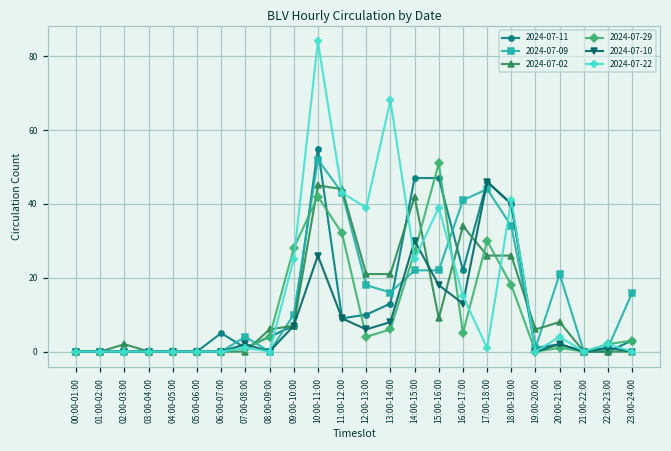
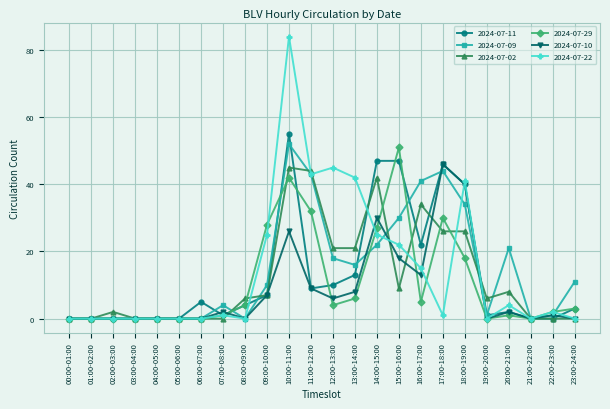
  {
    "2024-07-09": {
      "07:00-08:00": 4,
      "09:00-10:00": 10,
      "10:00-11:00": 52,
      "12:00-13:00": 18,
      "13:00-14:00": 16,
      "14:00-15:00": 22,
-     "15:00-16:00": 22,
+     "15:00-16:00": 30,
      "16:00-17:00": 41,
      "17:00-18:00": 44,
      "18:00-19:00": 34,
      "20:00-21:00": 21,
-     "23:00-24:00": 16
+     "23:00-24:00": 11
    },
    "2024-07-22": {
      "09:00-10:00": 25,
      "10:00-11:00": 84,
-     "12:00-13:00": 39,
-     "13:00-14:00": 68,
+     "12:00-13:00": 45,
+     "13:00-14:00": 42,
      "14:00-15:00": 25,
-     "15:00-16:00": 39,
+     "15:00-16:00": 22,
      "16:00-17:00": 15,
      "17:00-18:00": 1,
      "18:00-19:00": 41,
      "20:00-21:00": 4
    }
  }
